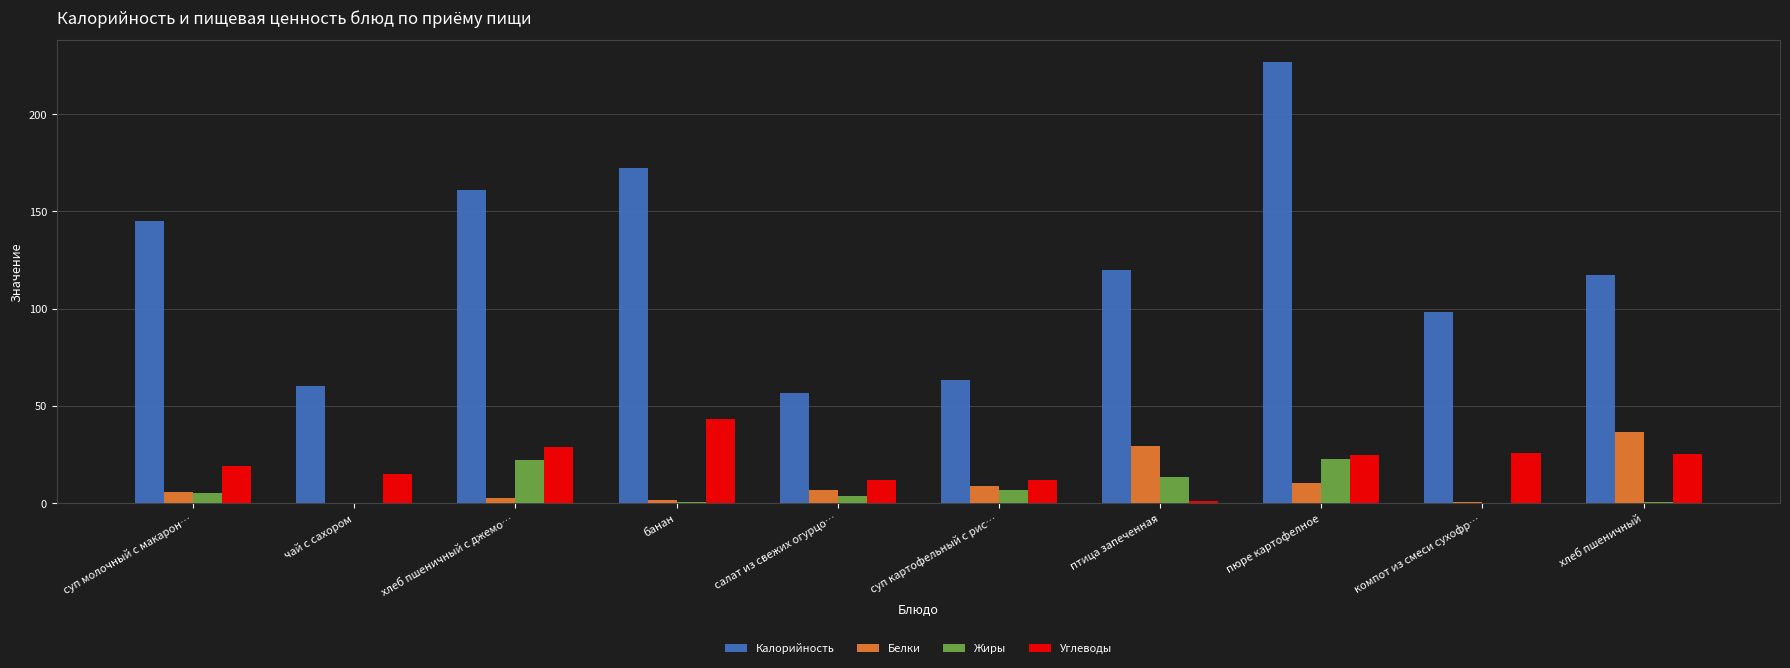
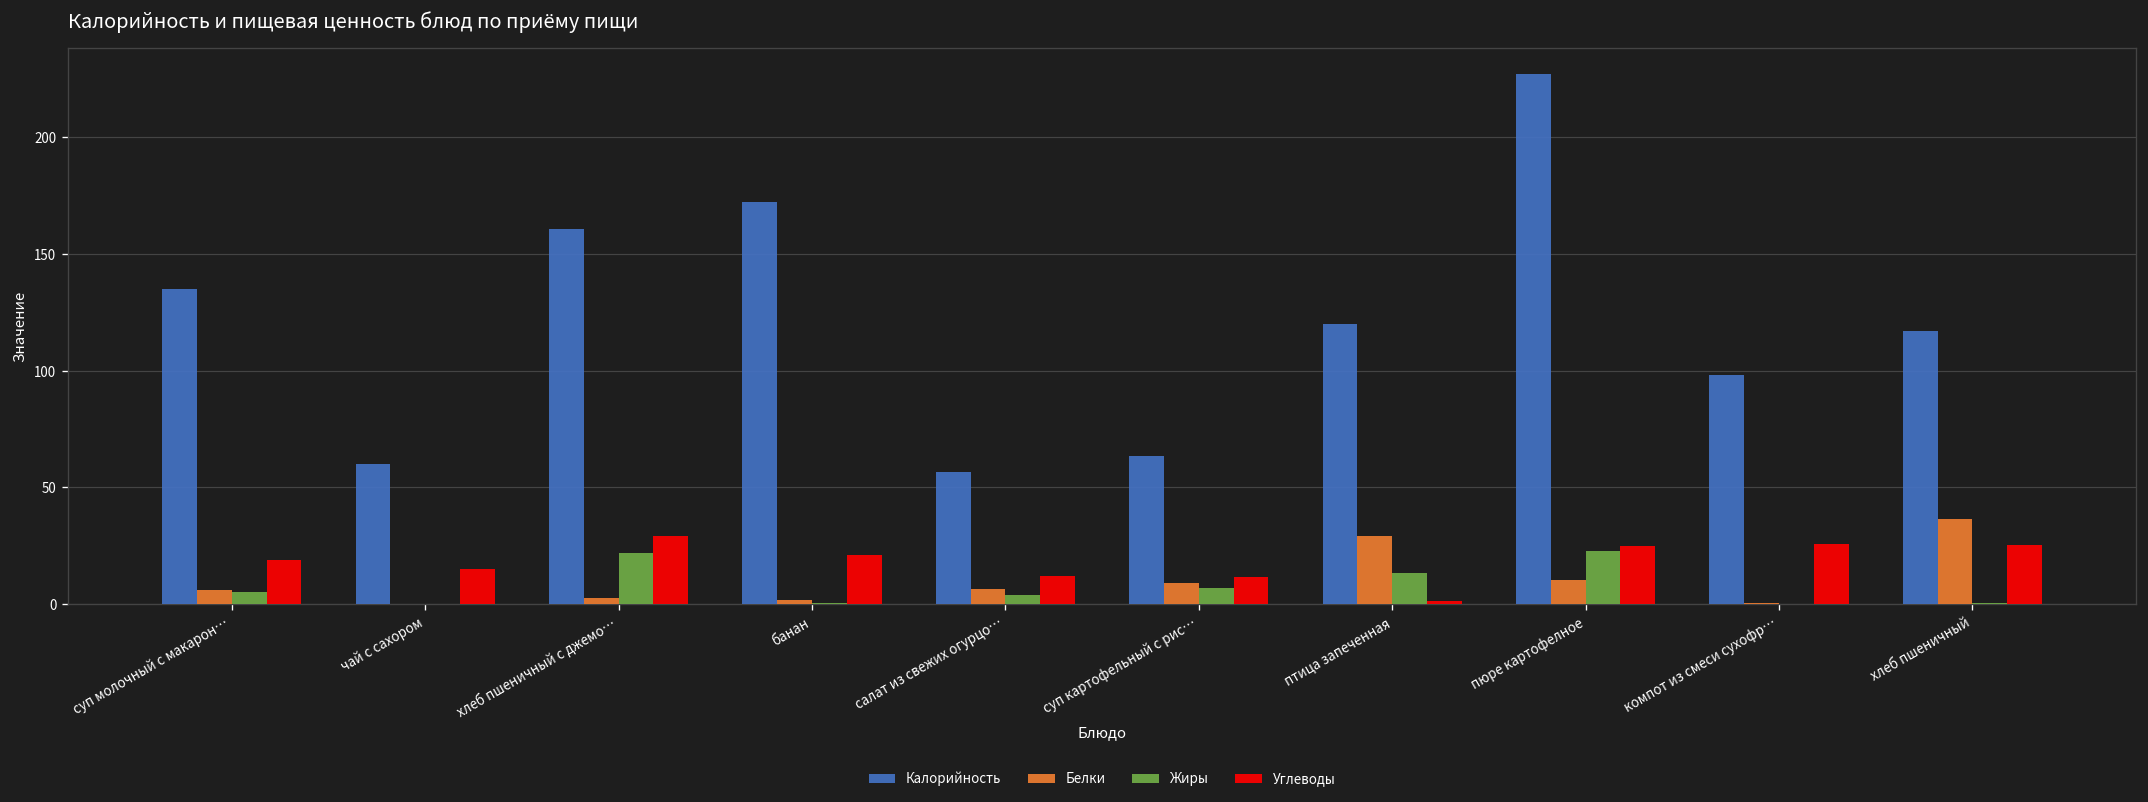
  {
    "Калорийность": {
-     "суп молочный с макарон…": 145,
+     "суп молочный с макарон…": 135,
      "чай с сахором": 60,
      "хлеб пшеничный с джемо…": 161,
      "банан": 173,
      "салат из свежих огурцо…": 57,
      "суп картофельный с рис…": 63,
      "птица запеченная": 120,
      "пюре картофелное": 227,
      "компот из смеси сухофр…": 98,
      "хлеб пшеничный": 117
    },
    "Белки": {
      "суп молочный с макарон…": 6,
      "хлеб пшеничный с джемо…": 3,
      "банан": 2,
      "салат из свежих огурцо…": 7,
      "суп картофельный с рис…": 9,
      "птица запеченная": 29,
      "пюре картофелное": 10,
      "хлеб пшеничный": 36
    },
    "Жиры": {
      "суп молочный с макарон…": 5,
      "хлеб пшеничный с джемо…": 22,
      "салат из свежих огурцо…": 4,
      "суп картофельный с рис…": 7,
      "птица запеченная": 13,
      "пюре картофелное": 23,
      "компот из смеси сухофр…": 0
    },
    "Углеводы": {
      "суп молочный с макарон…": 19,
      "чай с сахором": 15,
      "хлеб пшеничный с джемо…": 29,
-     "банан": 43,
+     "банан": 21,
      "салат из свежих огурцо…": 12,
      "суп картофельный с рис…": 12,
      "пюре картофелное": 25,
      "компот из смеси сухофр…": 26,
      "хлеб пшеничный": 25
    }
  }
